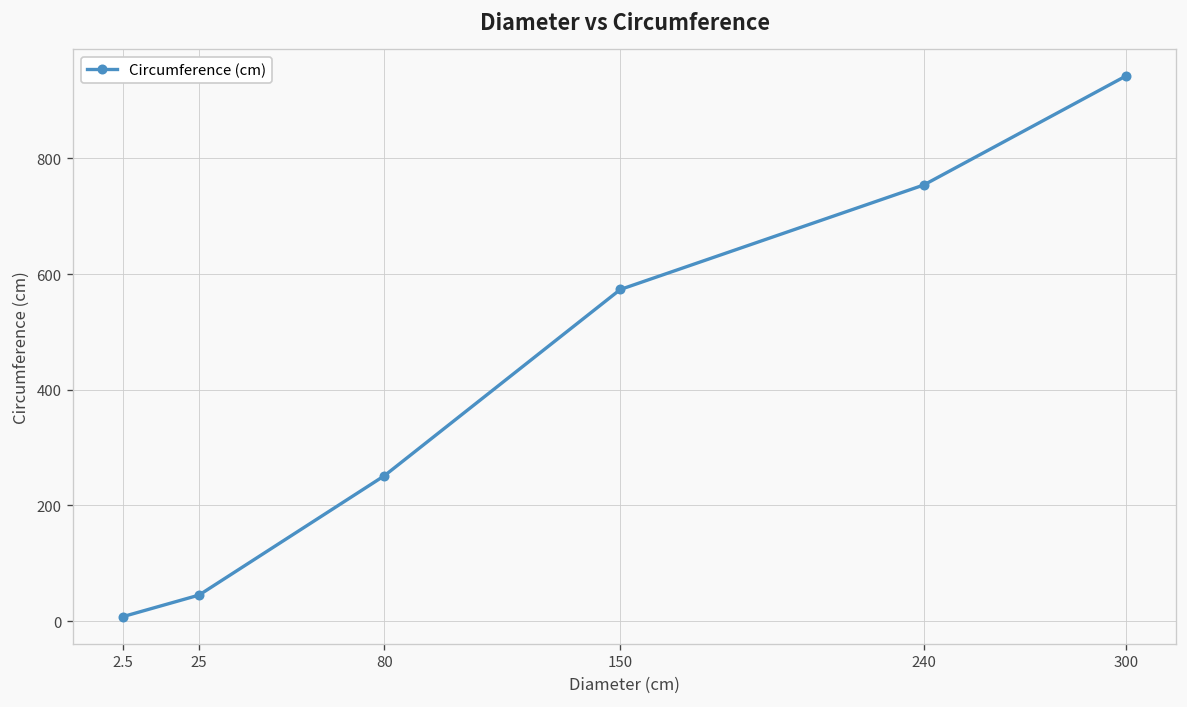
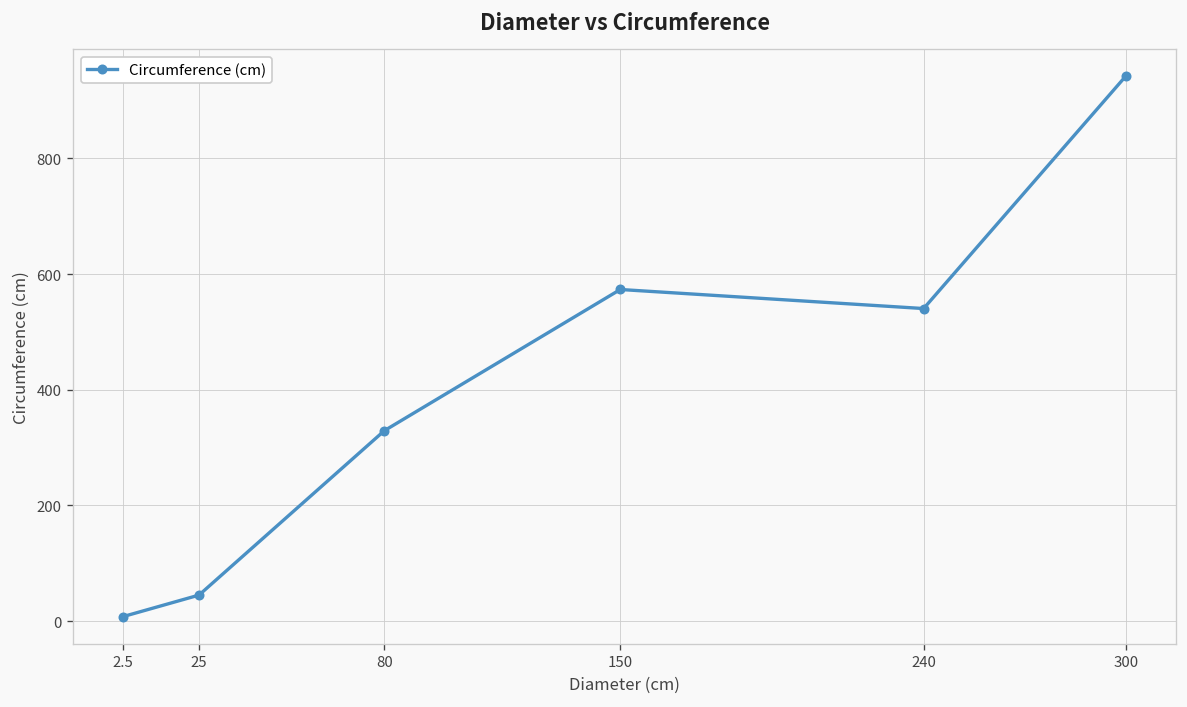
  {
    "2.5": 10,
    "25": 40,
-   "80": 250,
+   "80": 330,
    "150": 570,
-   "240": 750,
+   "240": 540,
    "300": 940
  }
